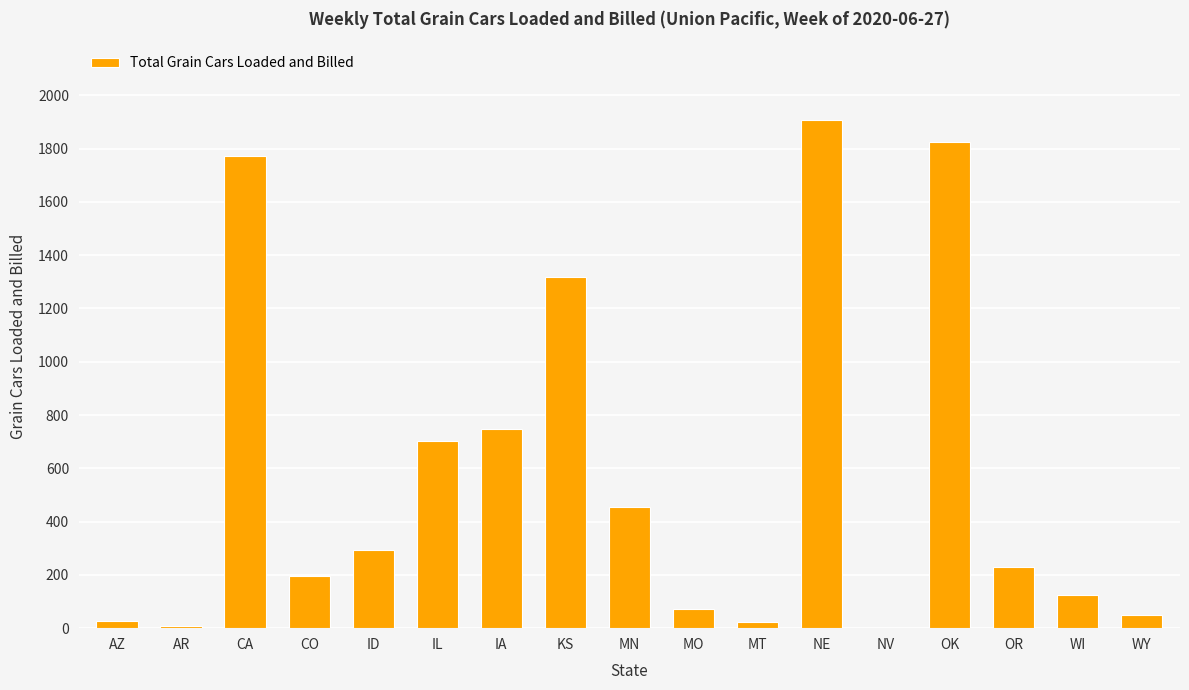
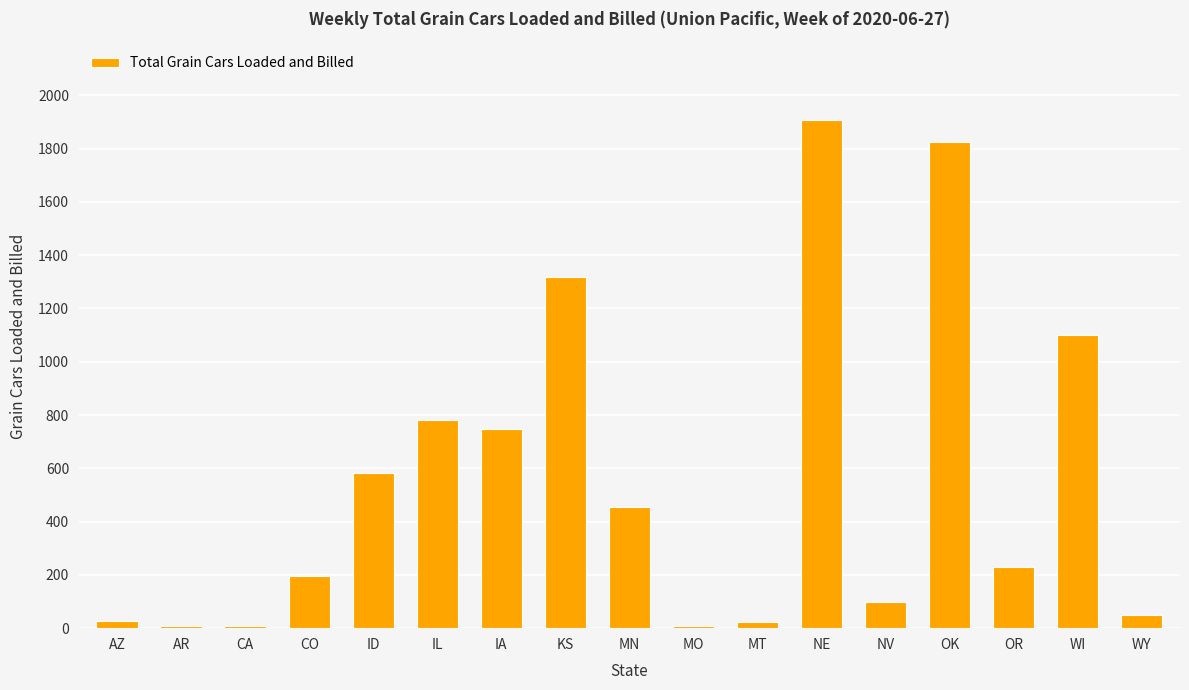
  {
    "AZ": 30,
-   "CA": 1770,
+   "CA": 10,
    "CO": 200,
-   "ID": 290,
-   "IL": 700,
+   "ID": 580,
+   "IL": 780,
    "IA": 750,
    "KS": 1320,
    "MN": 460,
-   "MO": 70,
+   "MO": 10,
    "MT": 20,
    "NE": 1910,
-   "NV": 0,
+   "NV": 100,
    "OK": 1820,
    "OR": 230,
-   "WI": 120,
+   "WI": 1100,
    "WY": 50
  }
